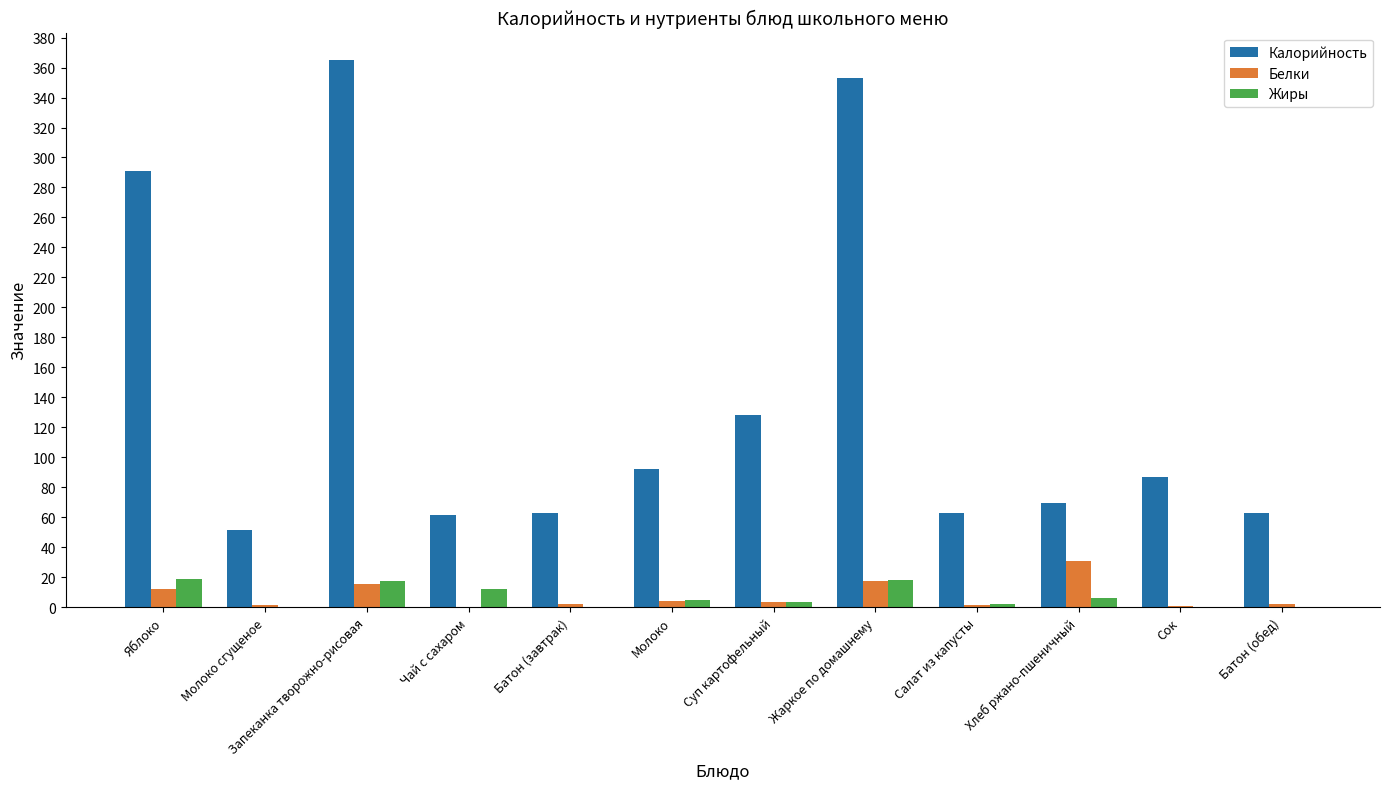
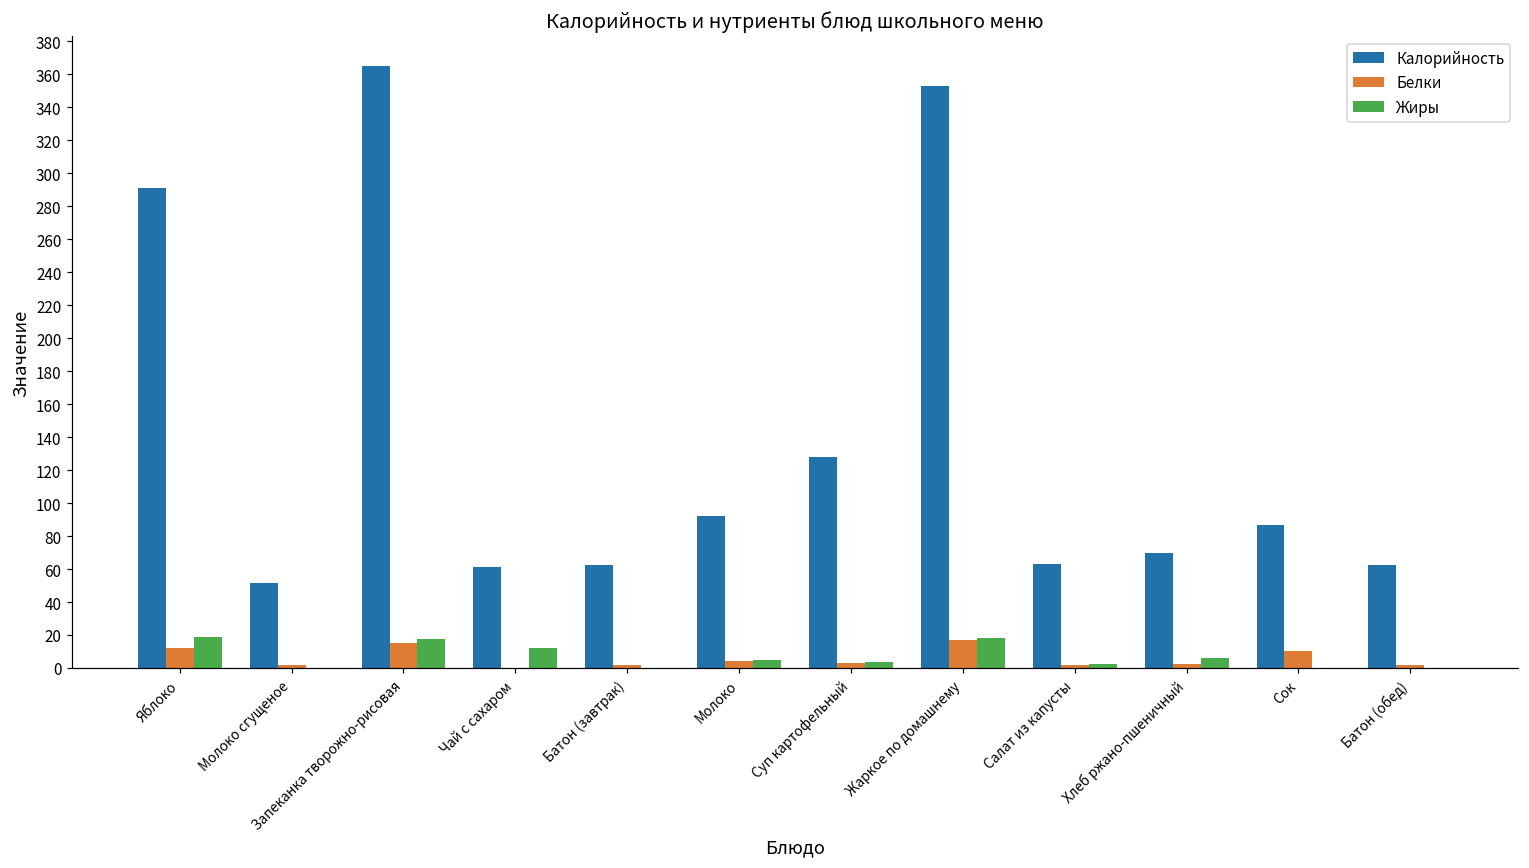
  {
    "Калорийность": {
      "Яблоко": 291,
      "Молоко сгущеное": 52,
      "Запеканка творожно-рисовая": 365,
      "Чай с сахаром": 61,
      "Батон (завтрак)": 63,
      "Молоко": 92,
      "Суп картофельный": 128,
      "Жаркое по домашнему": 353,
      "Салат из капусты": 63,
      "Хлеб ржано-пшеничный": 70,
      "Сок": 87,
      "Батон (обед)": 63
    },
    "Белки": {
      "Яблоко": 12,
      "Запеканка творожно-рисовая": 15,
      "Батон (завтрак)": 2,
      "Молоко": 4,
      "Суп картофельный": 3,
      "Жаркое по домашнему": 17,
-     "Хлеб ржано-пшеничный": 31,
-     "Сок": 1,
+     "Хлеб ржано-пшеничный": 3,
+     "Сок": 10,
      "Батон (обед)": 2
    },
    "Жиры": {
      "Яблоко": 19,
      "Молоко сгущеное": 0,
      "Запеканка творожно-рисовая": 17,
      "Чай с сахаром": 12,
      "Молоко": 5,
      "Суп картофельный": 4,
      "Жаркое по домашнему": 18,
      "Салат из капусты": 2,
      "Хлеб ржано-пшеничный": 6
    }
  }
